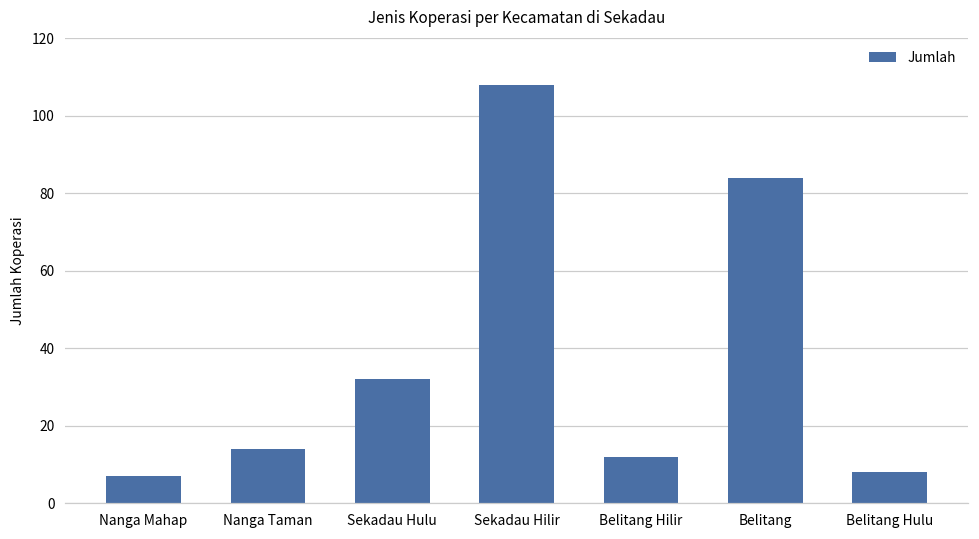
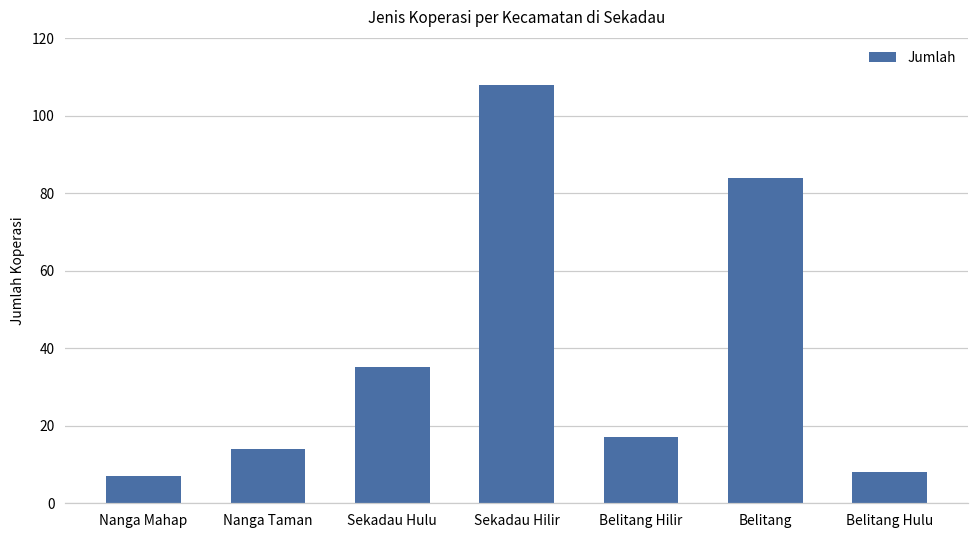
  {
    "Nanga Mahap": 7,
    "Nanga Taman": 14,
-   "Sekadau Hulu": 32,
+   "Sekadau Hulu": 35,
    "Sekadau Hilir": 108,
-   "Belitang Hilir": 12,
+   "Belitang Hilir": 17,
    "Belitang": 84,
    "Belitang Hulu": 8
  }
